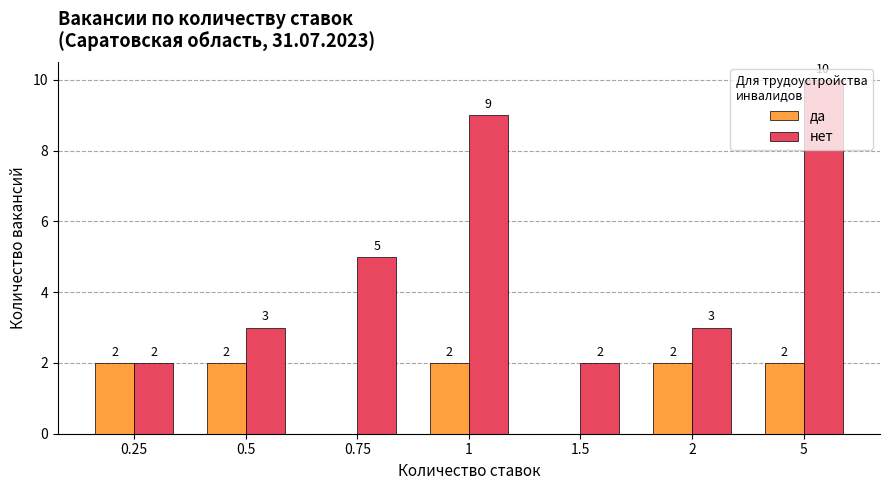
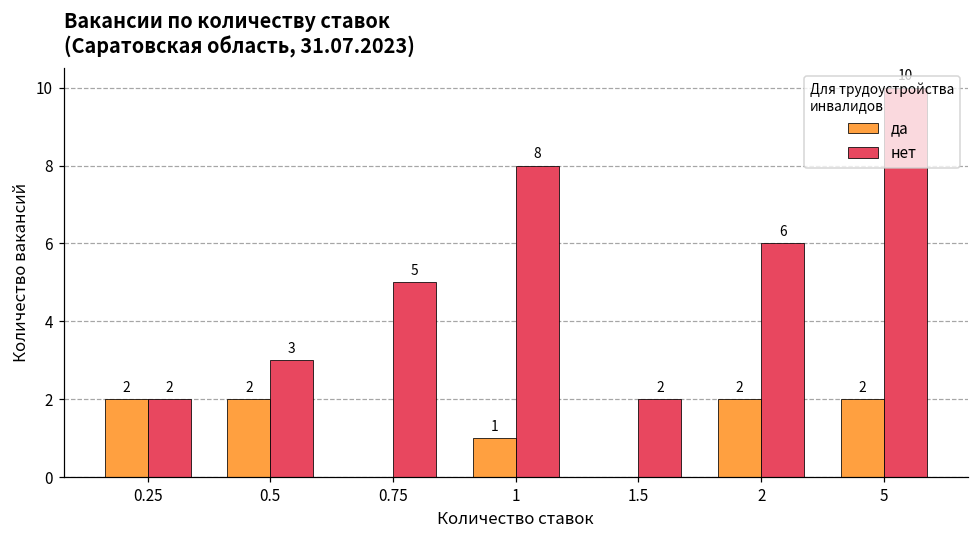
  {
    "да": {
      "0.25": 2,
      "0.5": 2,
-     "1": 2,
+     "1": 1,
      "2": 2,
      "5": 2
    },
    "нет": {
      "0.25": 2,
      "0.5": 3,
      "0.75": 5,
-     "1": 9,
+     "1": 8,
      "1.5": 2,
-     "2": 3
+     "2": 6
    }
  }
